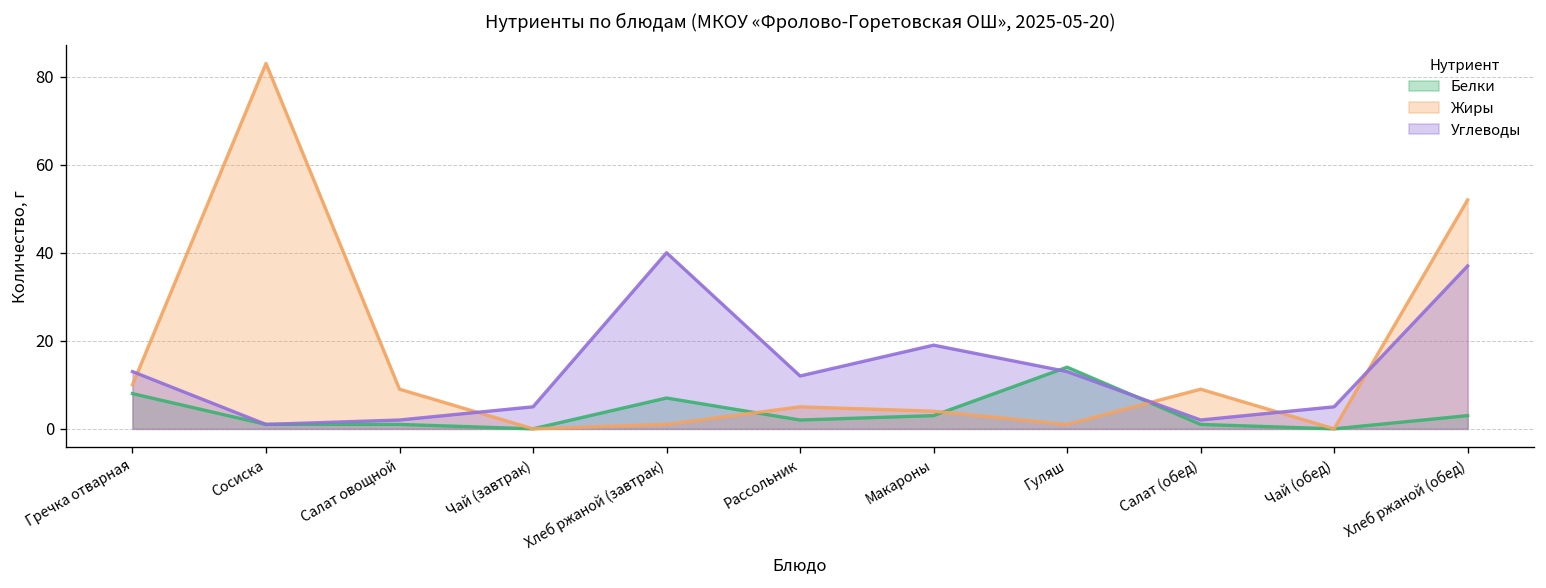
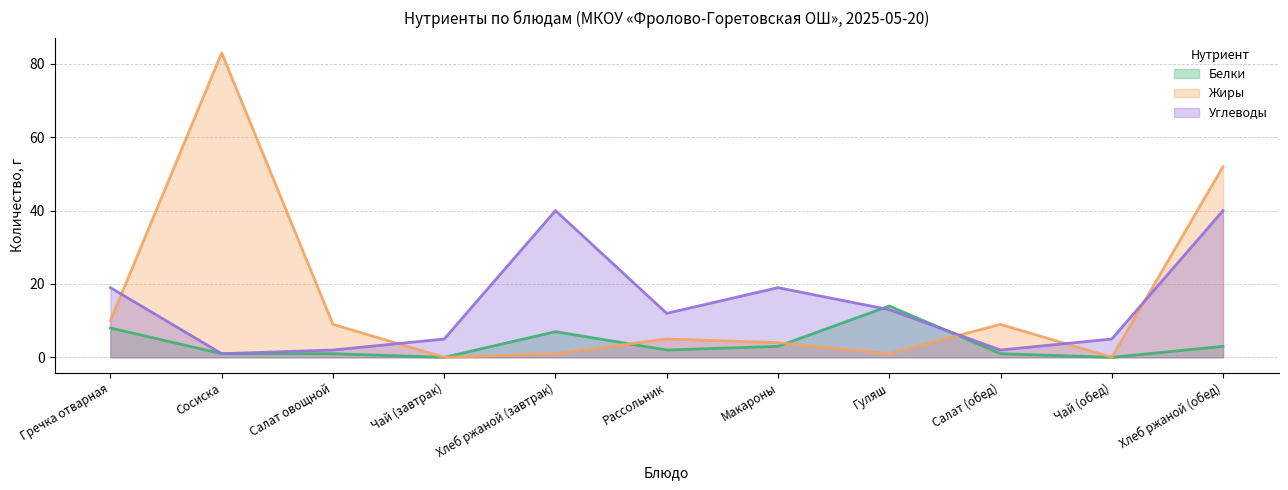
  {
    "Белки": {
      "Гречка отварная": 8,
      "Салат овощной": 1,
      "Хлеб ржаной (завтрак)": 7,
      "Рассольник": 2,
      "Макароны": 3,
      "Гуляш": 14,
      "Салат (обед)": 1,
      "Хлеб ржаной (обед)": 3
    },
    "Жиры": {
      "Гречка отварная": 10,
      "Сосиска": 83,
      "Салат овощной": 9,
      "Хлеб ржаной (завтрак)": 1,
      "Рассольник": 5,
      "Макароны": 4,
      "Гуляш": 1,
      "Салат (обед)": 9,
      "Хлеб ржаной (обед)": 52
    },
    "Углеводы": {
-     "Гречка отварная": 13,
+     "Гречка отварная": 19,
      "Салат овощной": 2,
      "Чай (завтрак)": 5,
      "Хлеб ржаной (завтрак)": 40,
      "Рассольник": 12,
      "Макароны": 19,
      "Гуляш": 13,
      "Салат (обед)": 2,
      "Чай (обед)": 5,
-     "Хлеб ржаной (обед)": 37
+     "Хлеб ржаной (обед)": 40
    }
  }
